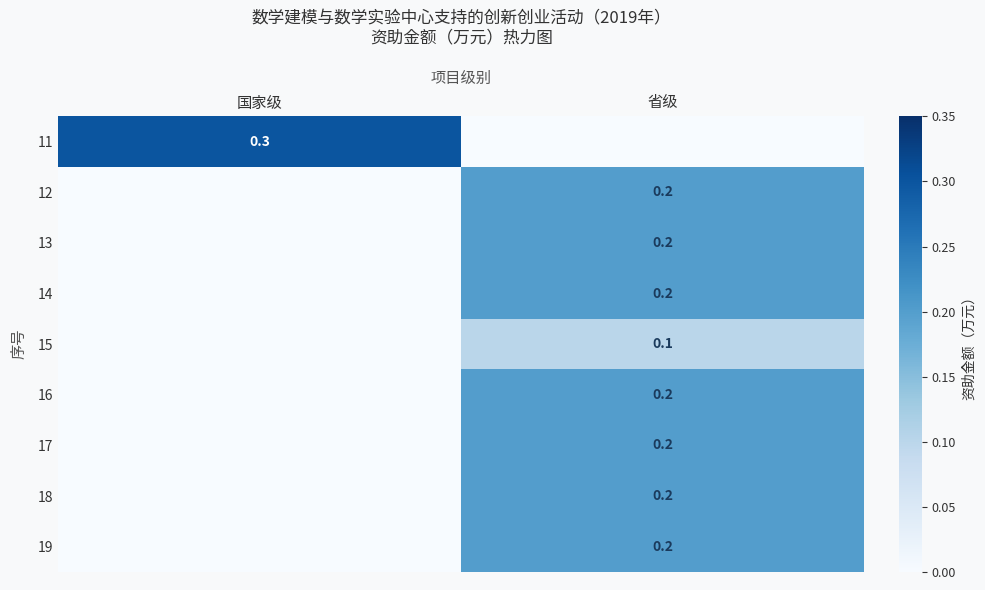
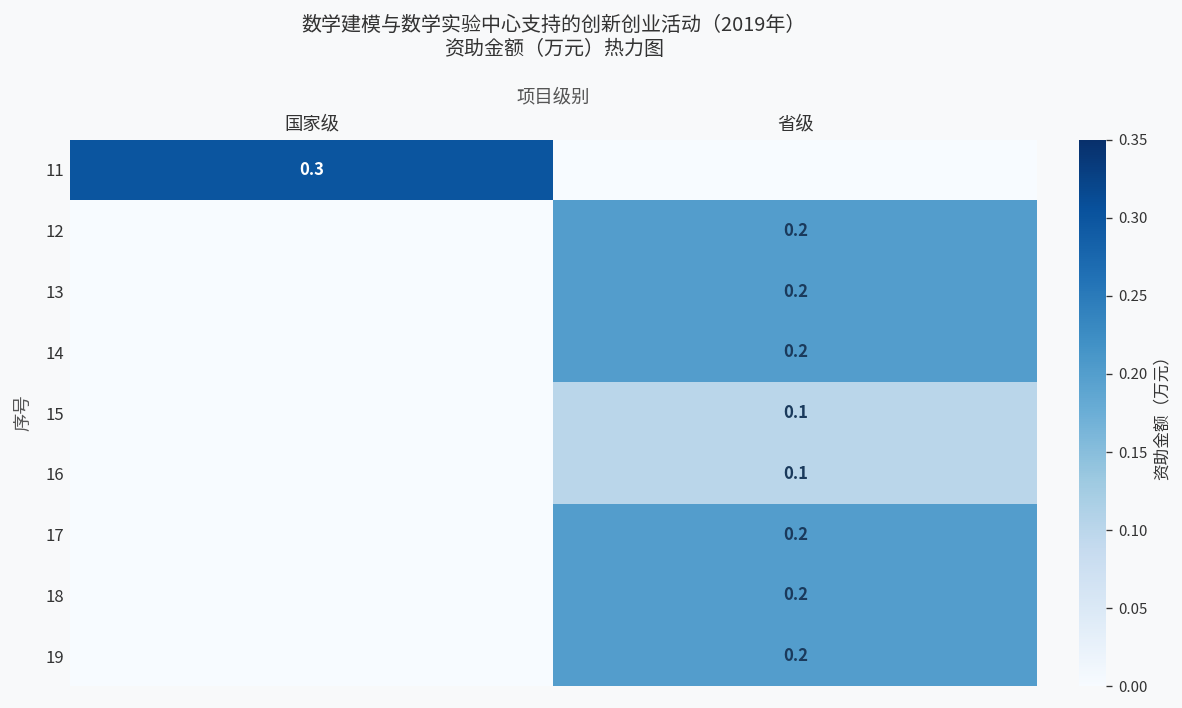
  {
    "11": {
      "国家级": 0.3
    },
    "12": {
      "省级": 0.2
    },
    "13": {
      "省级": 0.2
    },
    "14": {
      "省级": 0.2
    },
    "15": {
      "省级": 0.1
    },
    "16": {
-     "省级": 0.2
+     "省级": 0.1
    },
    "17": {
      "省级": 0.2
    },
    "18": {
      "省级": 0.2
    },
    "19": {
      "省级": 0.2
    }
  }
